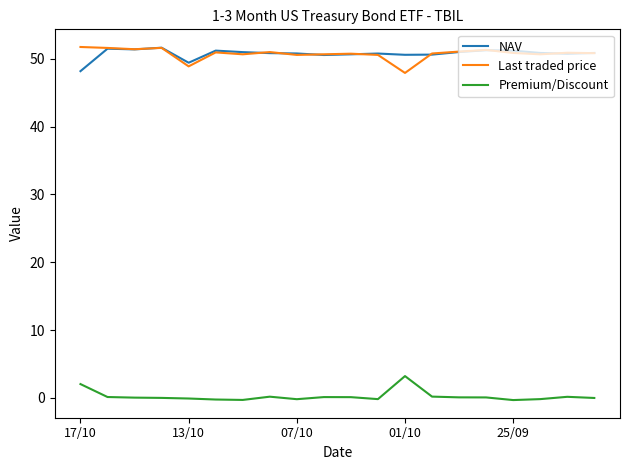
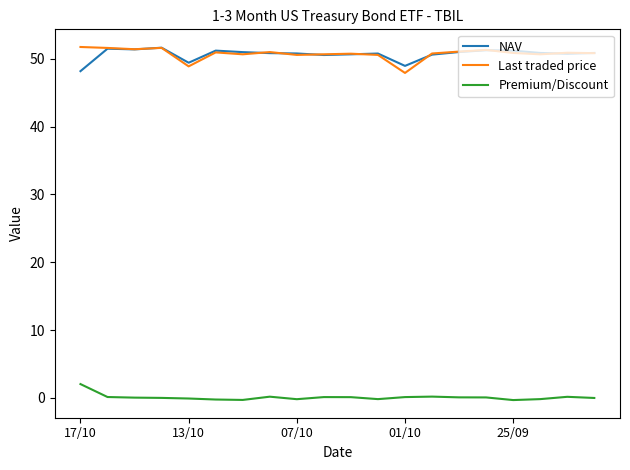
  {
    "NAV": {
      "17/10": 48,
      "13/10": 49,
-     "01/10": 51
+     "01/10": 49
    },
    "Last traded price": {
      "17/10": 52,
      "13/10": 49,
      "01/10": 48
    },
    "Premium/Discount": {
      "17/10": 2,
      "13/10": 0,
      "07/10": 0,
-     "01/10": 3,
+     "01/10": 0,
      "25/09": 0
    }
  }
